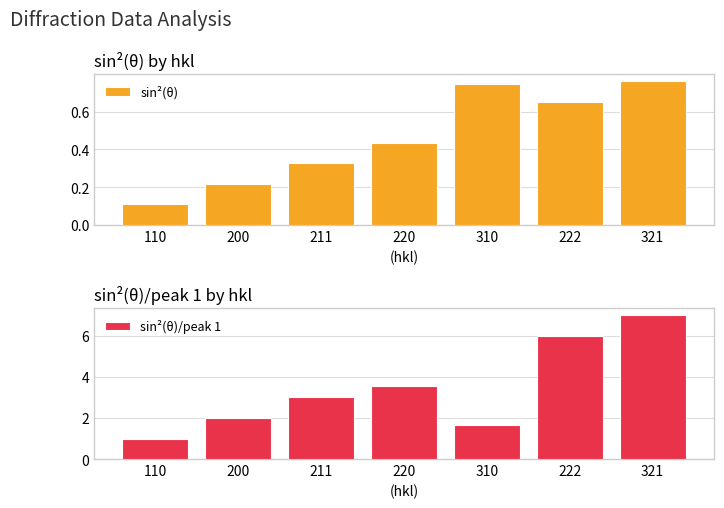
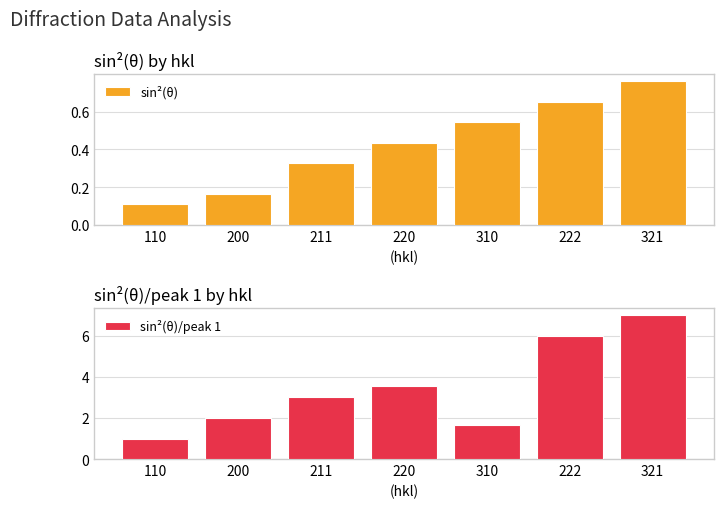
  {
    "sin²(θ) by hkl": {
      "110": 0.11,
-     "200": 0.22,
+     "200": 0.16,
      "211": 0.33,
      "220": 0.43,
-     "310": 0.74,
+     "310": 0.54,
      "222": 0.65,
      "321": 0.76
    },
    "sin²(θ)/peak 1 by hkl": {
      "110": 1.0,
      "200": 2.0,
      "211": 3.0,
      "220": 3.6,
      "310": 1.7,
      "222": 6.0,
      "321": 7.0
    }
  }
